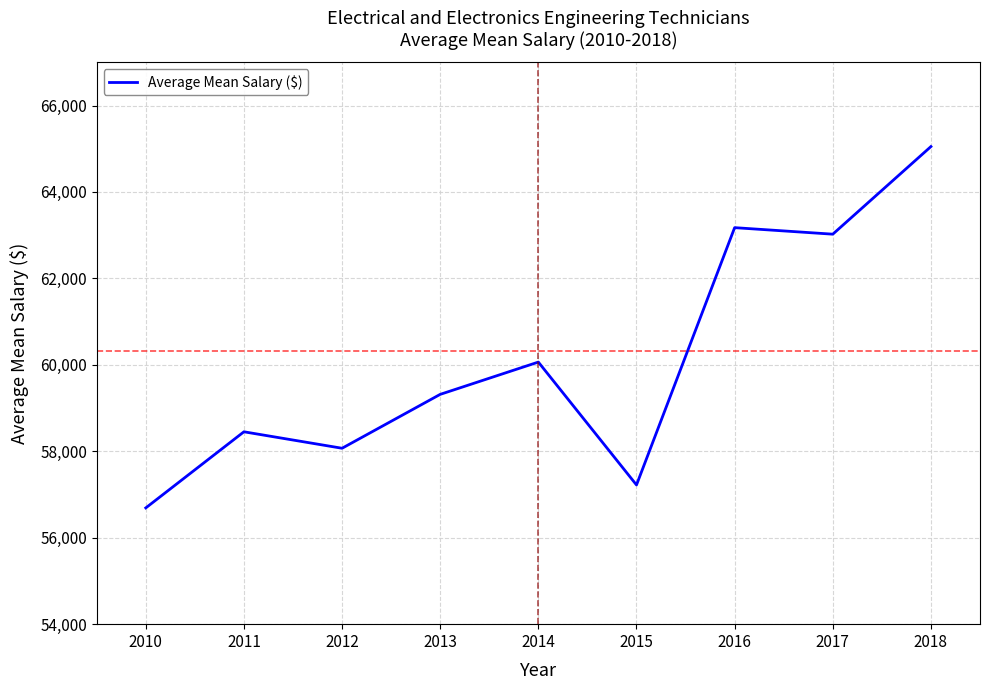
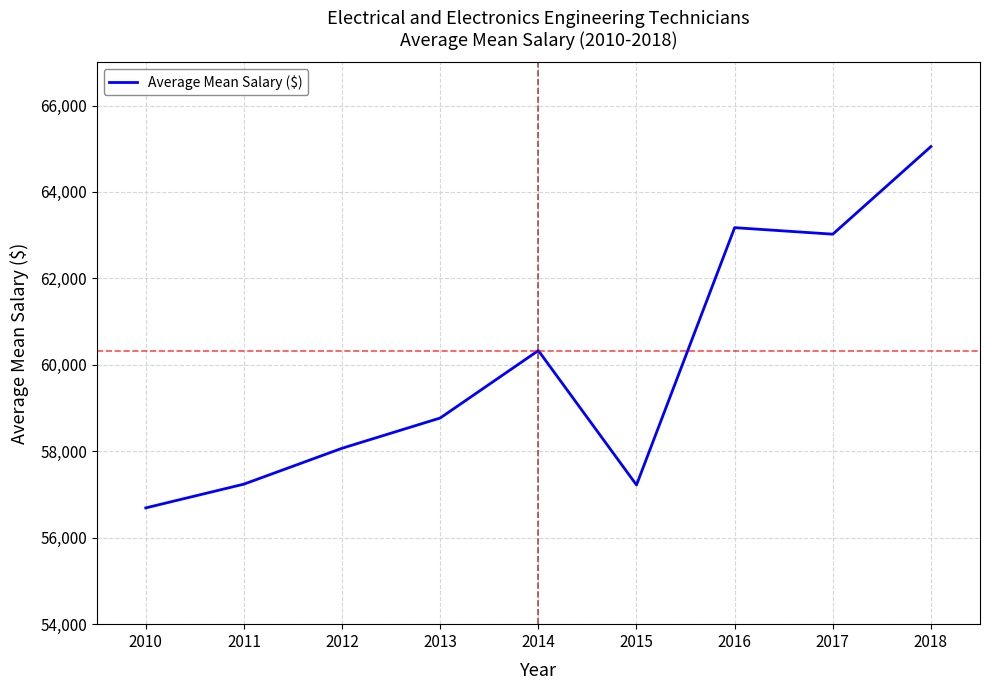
  {
    "2010": "56,700",
-   "2011": "58,500",
+   "2011": "57,200",
    "2012": "58,100",
-   "2013": "59,300",
-   "2014": "60,100",
+   "2013": "58,800",
+   "2014": "60,300",
    "2015": "57,200",
    "2016": "63,200",
    "2017": "63,000",
    "2018": "65,100"
  }
